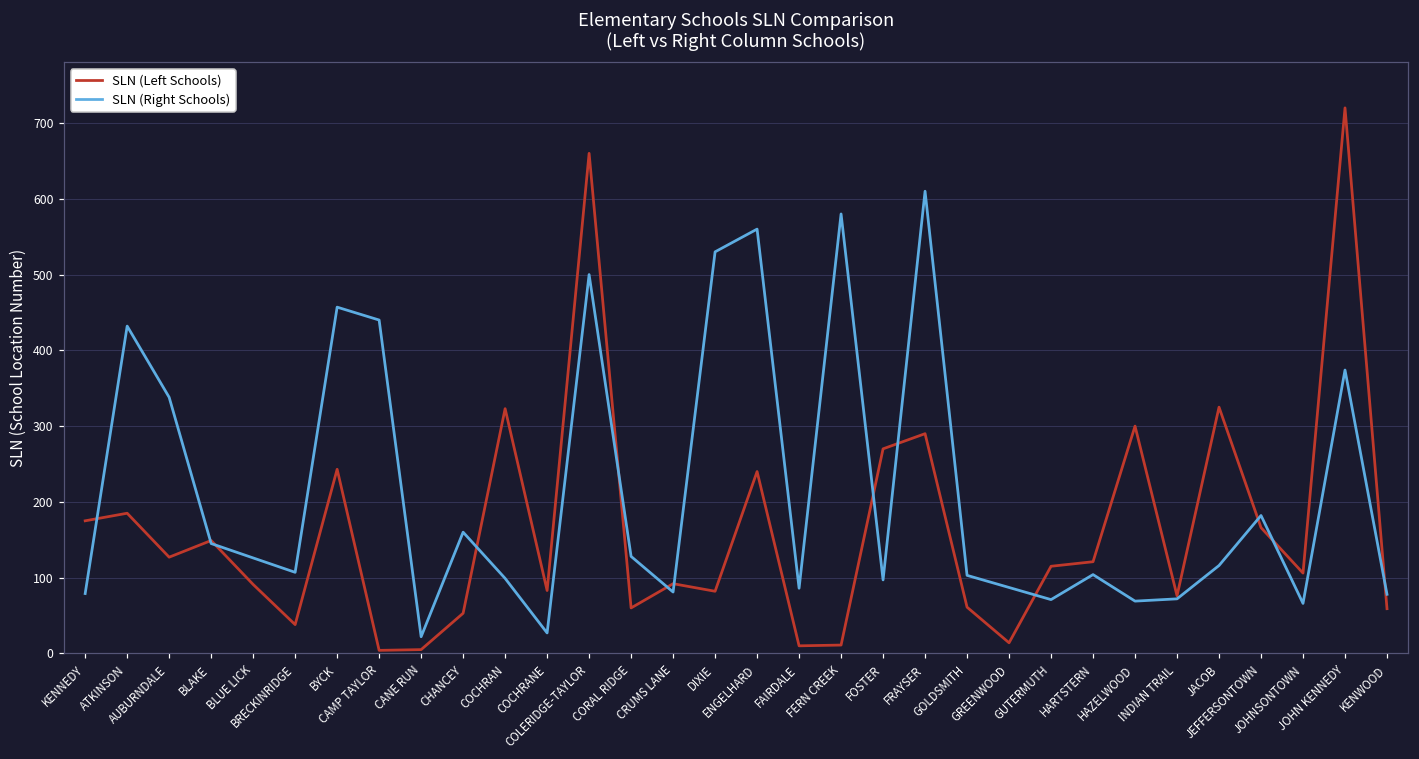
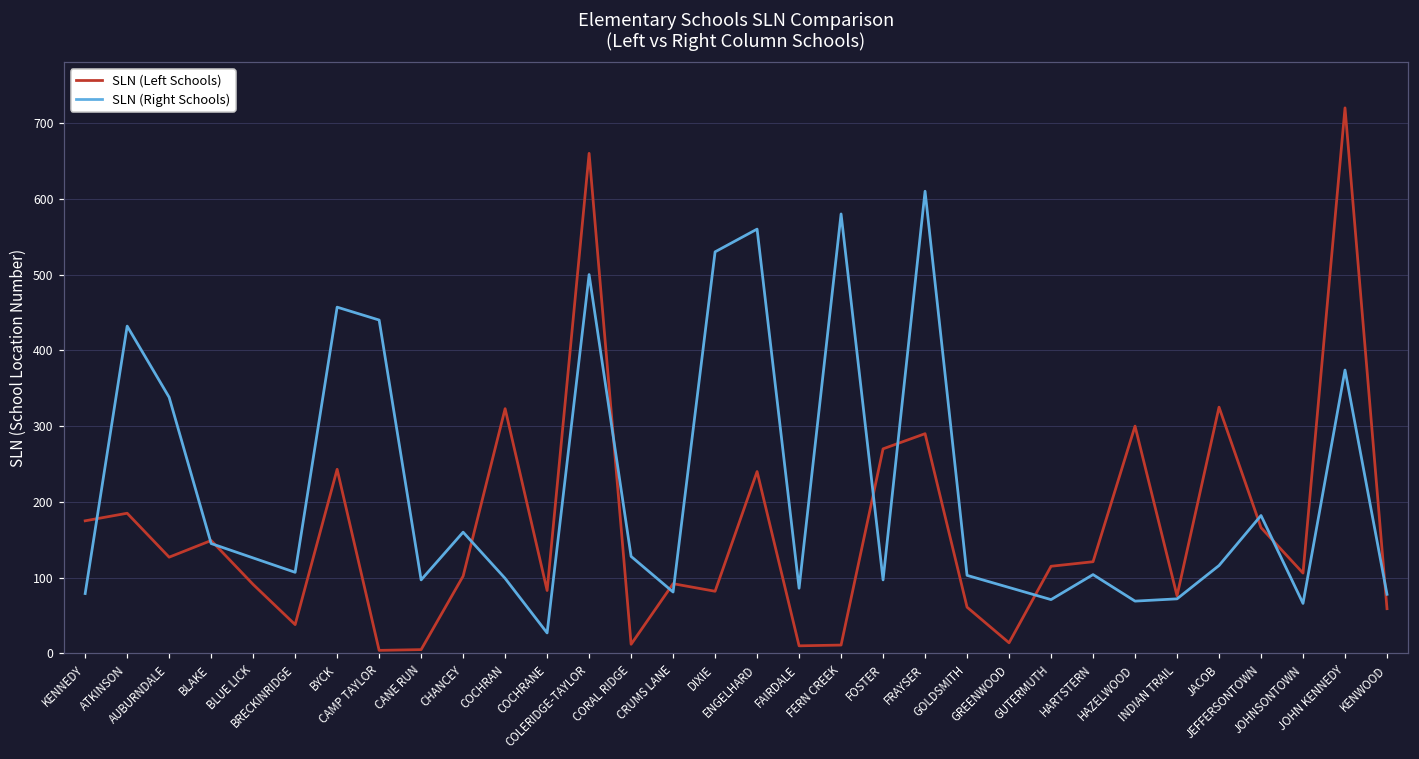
  {
    "SLN (Left Schools)": {
      "KENNEDY": 180,
      "ATKINSON": 190,
      "AUBURNDALE": 130,
      "BLAKE": 150,
      "BLUE LICK": 90,
      "BRECKINRIDGE": 40,
      "BYCK": 240,
      "CAMP TAYLOR": 0,
      "CANE RUN": 10,
-     "CHANCEY": 50,
+     "CHANCEY": 100,
      "COCHRAN": 320,
      "COCHRANE": 80,
      "COLERIDGE-TAYLOR": 660,
-     "CORAL RIDGE": 60,
+     "CORAL RIDGE": 10,
      "CRUMS LANE": 90,
      "DIXIE": 80,
      "ENGELHARD": 240,
      "FAIRDALE": 10,
      "FERN CREEK": 10,
      "FOSTER": 270,
      "FRAYSER": 290,
      "GOLDSMITH": 60,
      "GREENWOOD": 10,
      "GUTERMUTH": 120,
      "HARTSTERN": 120,
      "HAZELWOOD": 300,
      "INDIAN TRAIL": 80,
      "JACOB": 330,
      "JEFFERSONTOWN": 170,
      "JOHNSONTOWN": 110,
      "JOHN KENNEDY": 720,
      "KENWOOD": 60
    },
    "SLN (Right Schools)": {
      "KENNEDY": 80,
      "ATKINSON": 430,
      "AUBURNDALE": 340,
      "BLAKE": 150,
      "BLUE LICK": 130,
      "BRECKINRIDGE": 110,
      "BYCK": 460,
      "CAMP TAYLOR": 440,
-     "CANE RUN": 20,
+     "CANE RUN": 100,
      "CHANCEY": 160,
      "COCHRAN": 100,
      "COCHRANE": 30,
      "COLERIDGE-TAYLOR": 500,
      "CORAL RIDGE": 130,
      "CRUMS LANE": 80,
      "DIXIE": 530,
      "ENGELHARD": 560,
      "FAIRDALE": 90,
      "FERN CREEK": 580,
      "FOSTER": 100,
      "FRAYSER": 610,
      "GOLDSMITH": 100,
      "GREENWOOD": 90,
      "GUTERMUTH": 70,
      "HARTSTERN": 100,
      "HAZELWOOD": 70,
      "INDIAN TRAIL": 70,
      "JACOB": 120,
      "JEFFERSONTOWN": 180,
      "JOHNSONTOWN": 70,
      "JOHN KENNEDY": 370,
      "KENWOOD": 80
    }
  }
